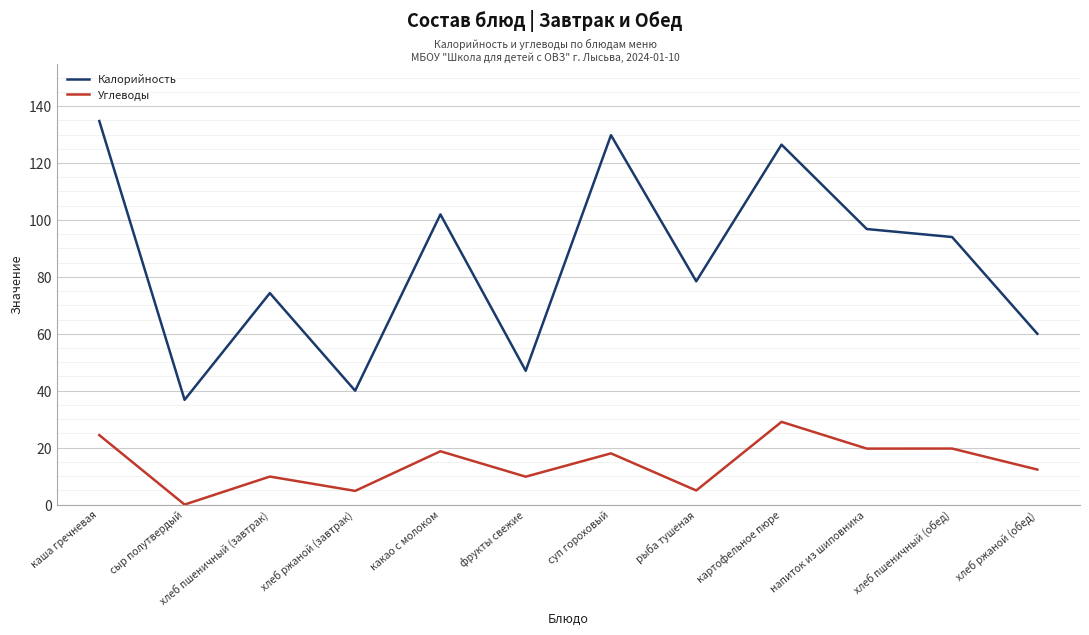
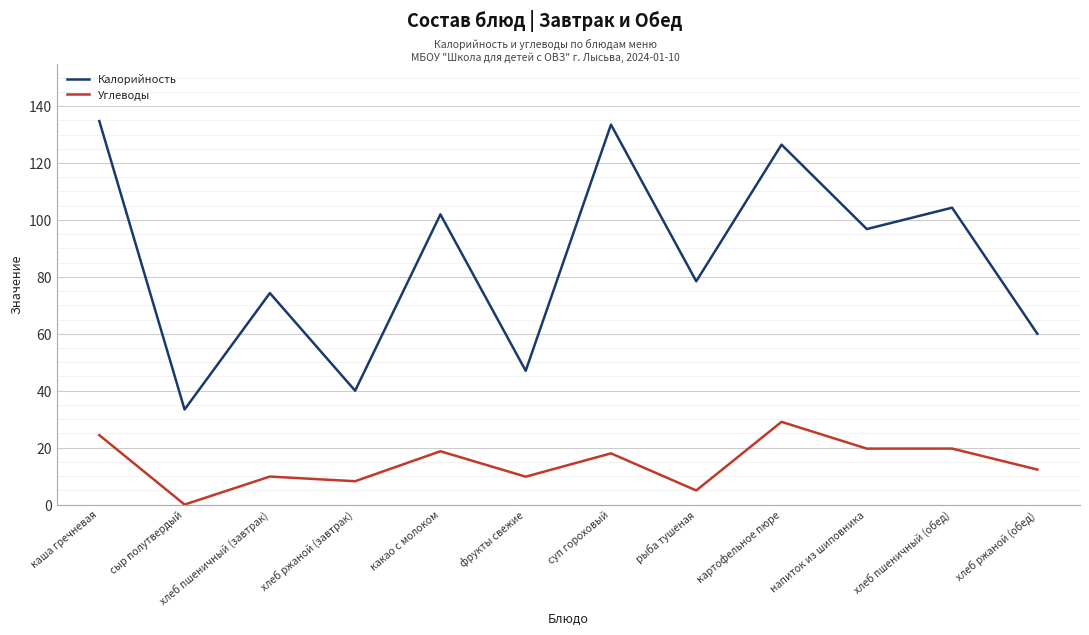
  {
    "Калорийность": {
      "каша гречневая": 135,
-     "сыр полутвердый": 37,
+     "сыр полутвердый": 33,
      "хлеб пшеничный (завтрак)": 74,
      "хлеб ржаной (завтрак)": 40,
      "какао с молоком": 102,
      "фрукты свежие": 47,
-     "суп гороховый": 130,
+     "суп гороховый": 133,
      "рыба тушеная": 78,
      "картофельное пюре": 126,
      "напиток из шиповника": 97,
-     "хлеб пшеничный (обед)": 94,
+     "хлеб пшеничный (обед)": 104,
      "хлеб ржаной (обед)": 60
    },
    "Углеводы": {
      "каша гречневая": 24,
      "сыр полутвердый": 0,
      "хлеб пшеничный (завтрак)": 10,
-     "хлеб ржаной (завтрак)": 5,
+     "хлеб ржаной (завтрак)": 8,
      "какао с молоком": 19,
      "фрукты свежие": 10,
      "суп гороховый": 18,
      "рыба тушеная": 5,
      "картофельное пюре": 29,
      "напиток из шиповника": 20,
      "хлеб пшеничный (обед)": 20,
      "хлеб ржаной (обед)": 12
    }
  }
